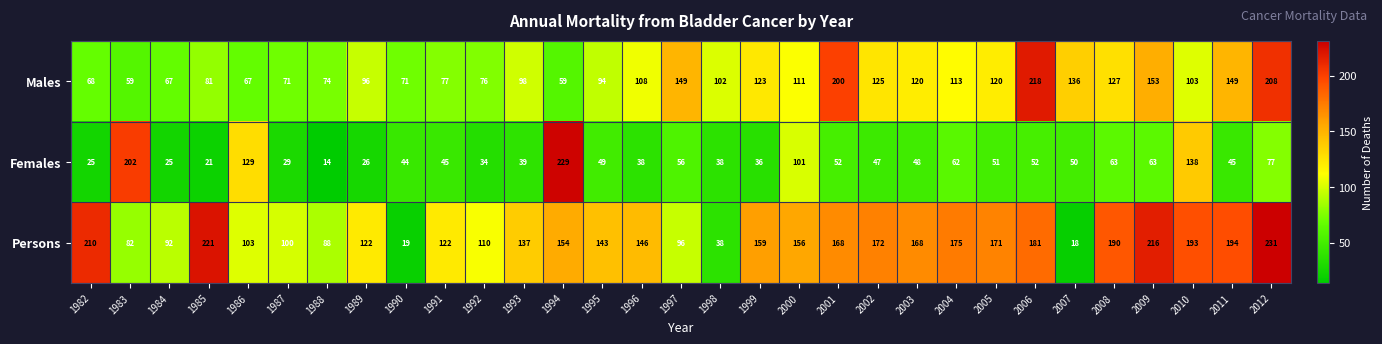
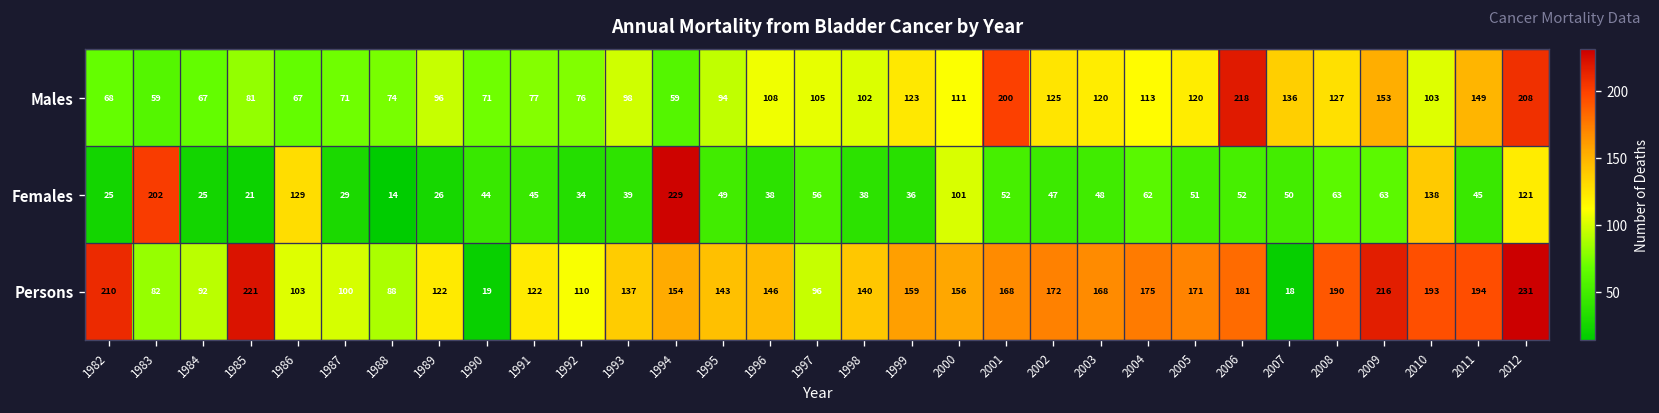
  {
    "Males": {
      "1982": 68,
      "1983": 59,
      "1984": 67,
      "1985": 81,
      "1986": 67,
      "1987": 71,
      "1988": 74,
      "1989": 96,
      "1990": 71,
      "1991": 77,
      "1992": 76,
      "1993": 98,
      "1994": 59,
      "1995": 94,
      "1996": 108,
-     "1997": 149,
+     "1997": 105,
      "1998": 102,
      "1999": 123,
      "2000": 111,
      "2001": 200,
      "2002": 125,
      "2003": 120,
      "2004": 113,
      "2005": 120,
      "2006": 218,
      "2007": 136,
      "2008": 127,
      "2009": 153,
      "2010": 103,
      "2011": 149,
      "2012": 208
    },
    "Females": {
      "1982": 25,
      "1983": 202,
      "1984": 25,
      "1985": 21,
      "1986": 129,
      "1987": 29,
      "1988": 14,
      "1989": 26,
      "1990": 44,
      "1991": 45,
      "1992": 34,
      "1993": 39,
      "1994": 229,
      "1995": 49,
      "1996": 38,
      "1997": 56,
      "1998": 38,
      "1999": 36,
      "2000": 101,
      "2001": 52,
      "2002": 47,
      "2003": 48,
      "2004": 62,
      "2005": 51,
      "2006": 52,
      "2007": 50,
      "2008": 63,
      "2009": 63,
      "2010": 138,
      "2011": 45,
-     "2012": 77
+     "2012": 121
    },
    "Persons": {
      "1982": 210,
      "1983": 82,
      "1984": 92,
      "1985": 221,
      "1986": 103,
      "1987": 100,
      "1988": 88,
      "1989": 122,
      "1990": 19,
      "1991": 122,
      "1992": 110,
      "1993": 137,
      "1994": 154,
      "1995": 143,
      "1996": 146,
      "1997": 96,
-     "1998": 38,
+     "1998": 140,
      "1999": 159,
      "2000": 156,
      "2001": 168,
      "2002": 172,
      "2003": 168,
      "2004": 175,
      "2005": 171,
      "2006": 181,
      "2007": 18,
      "2008": 190,
      "2009": 216,
      "2010": 193,
      "2011": 194,
      "2012": 231
    }
  }
